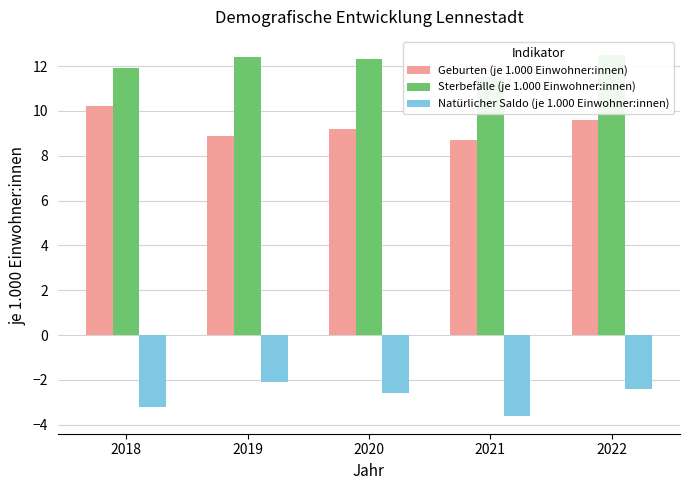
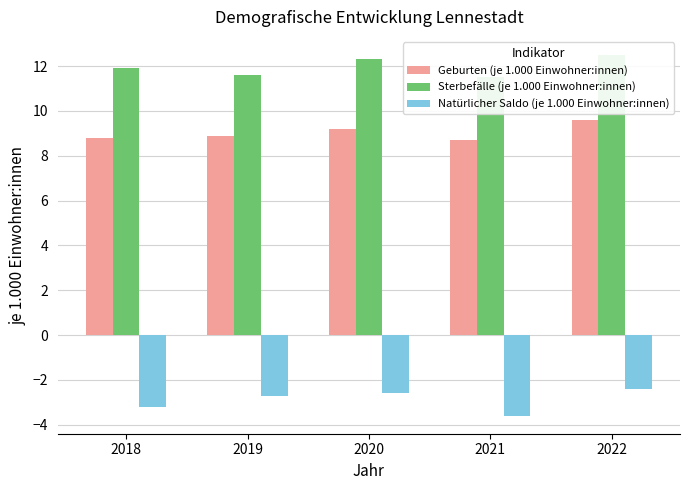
  {
    "Geburten (je 1.000 Einwohner:innen)": {
-     "2018": 10.2,
+     "2018": 8.8,
      "2019": 8.9,
      "2020": 9.2,
      "2021": 8.7,
      "2022": 9.6
    },
    "Sterbefälle (je 1.000 Einwohner:innen)": {
      "2018": 11.9,
-     "2019": 12.4,
+     "2019": 11.6,
      "2020": 12.3
    },
    "Natürlicher Saldo (je 1.000 Einwohner:innen)": {
      "2018": -3.2,
-     "2019": -2.1,
+     "2019": -2.7,
      "2020": -2.6,
      "2021": -3.6,
      "2022": -2.4
    }
  }
